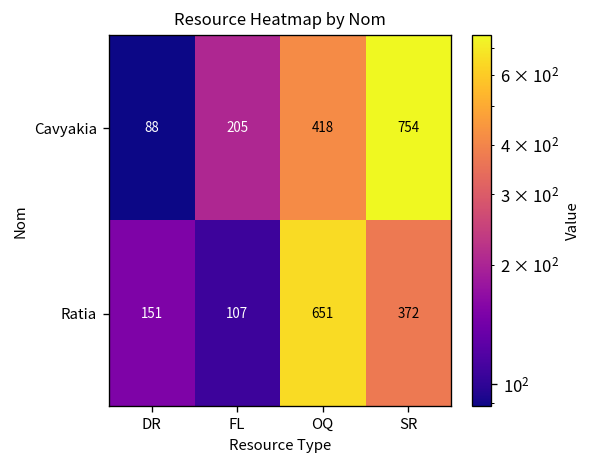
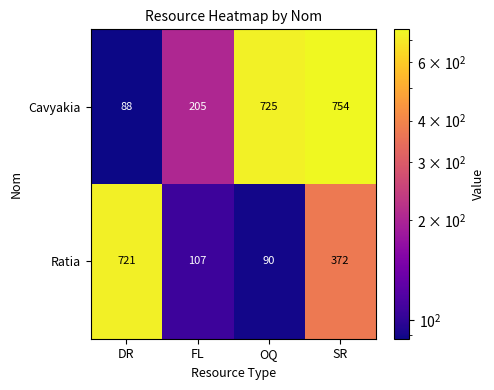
  {
    "Cavyakia": {
      "DR": 88,
      "FL": 205,
-     "OQ": 418,
+     "OQ": 725,
      "SR": 754
    },
    "Ratia": {
-     "DR": 151,
+     "DR": 721,
      "FL": 107,
-     "OQ": 651,
+     "OQ": 90,
      "SR": 372
    }
  }
